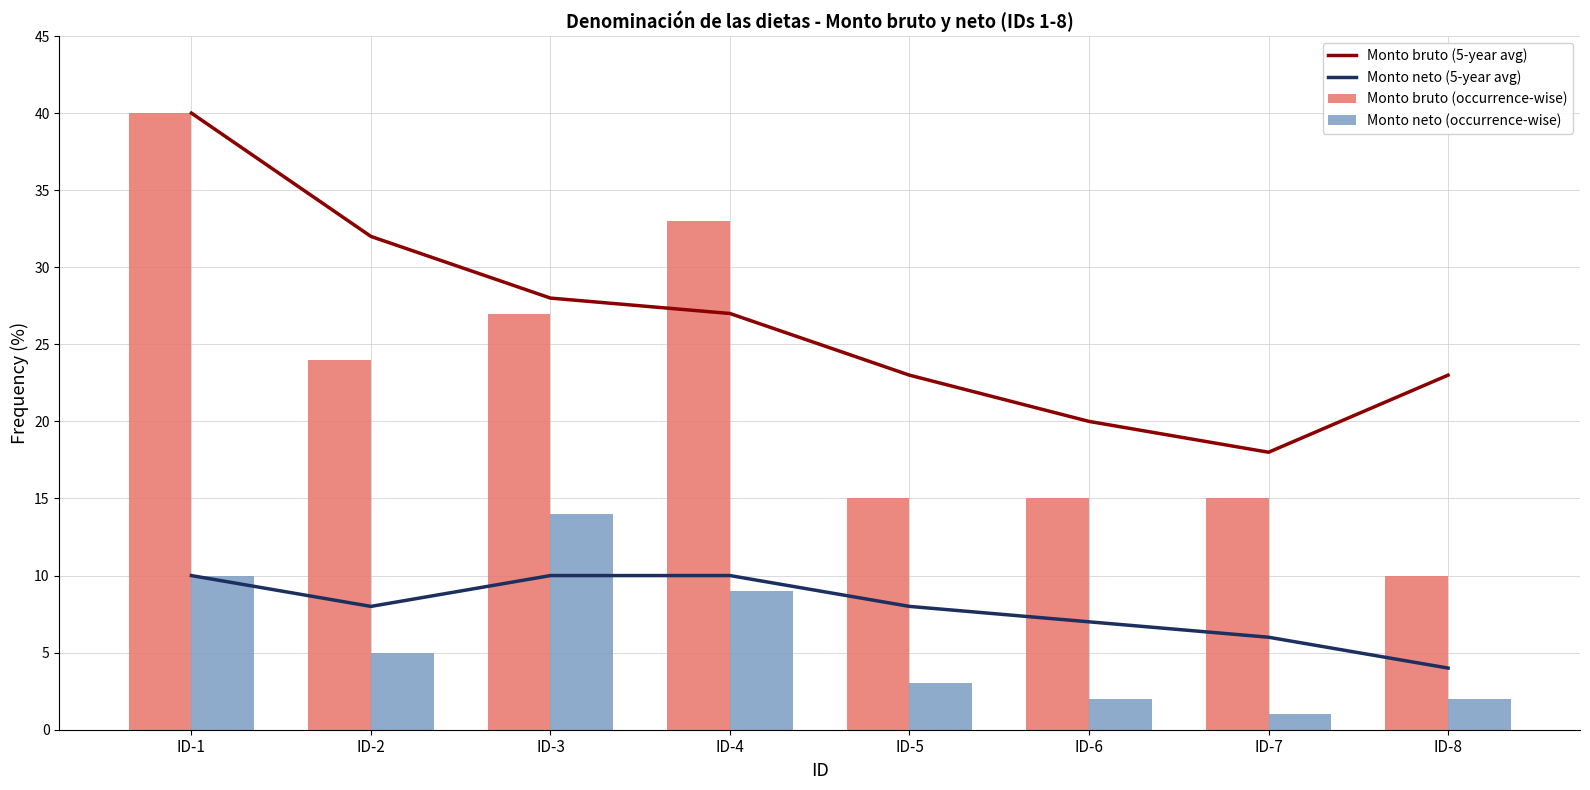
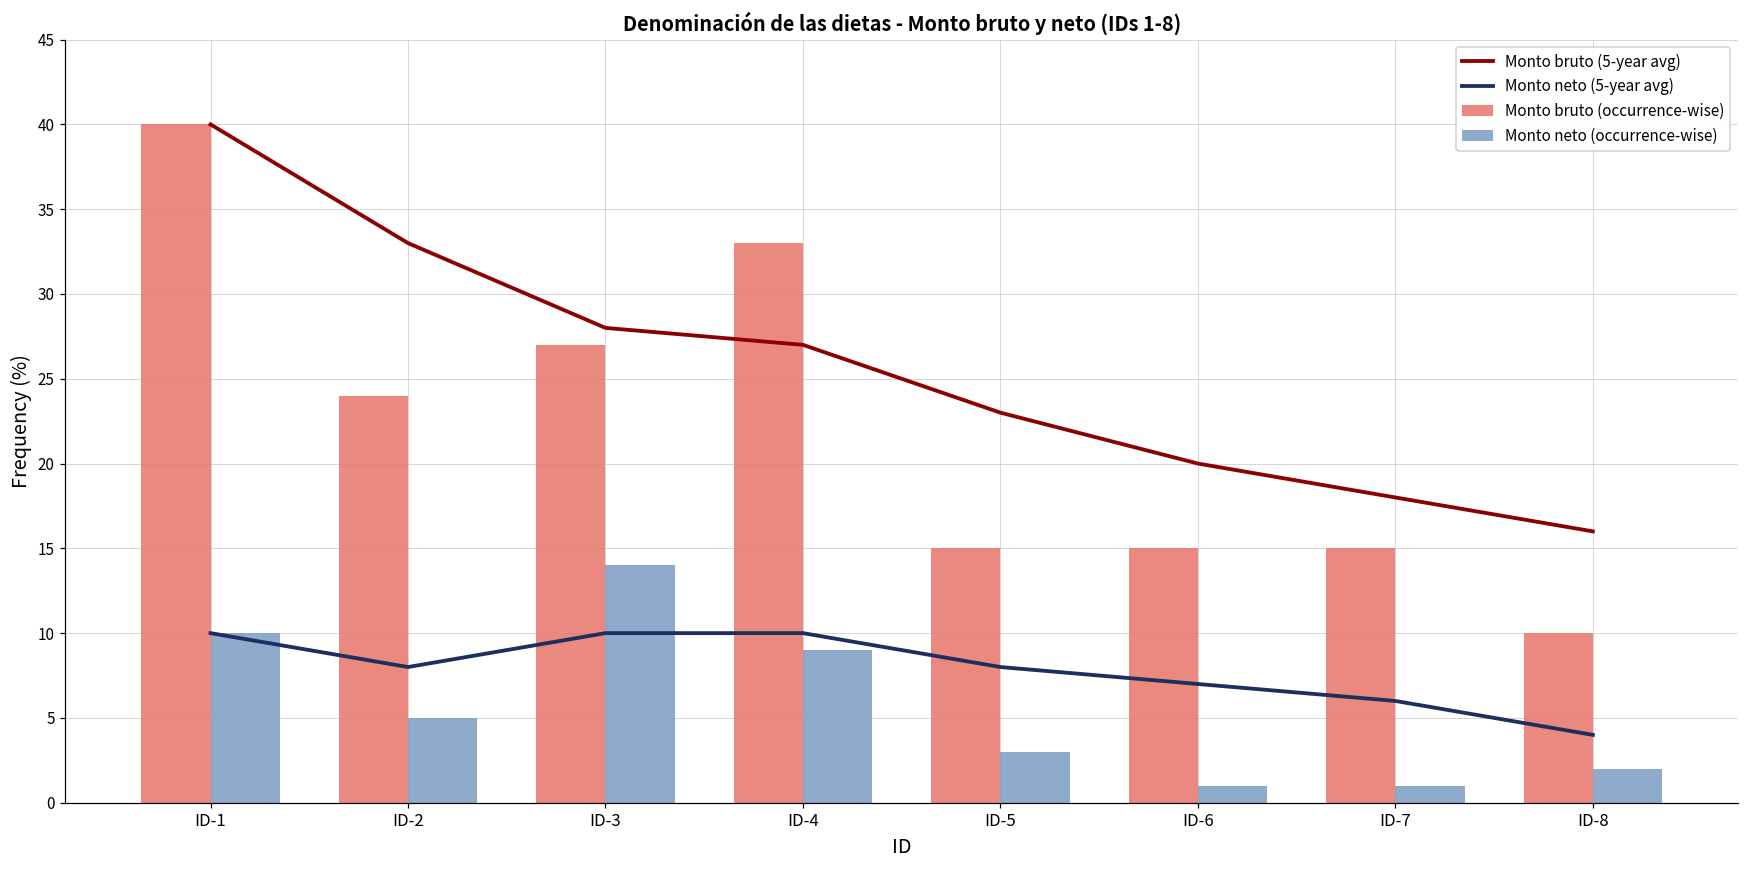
  {
    "Monto bruto (occurrence-wise)": {
      "ID-1": 40,
      "ID-2": 24,
      "ID-3": 27,
      "ID-4": 33,
      "ID-5": 15,
      "ID-6": 15,
      "ID-7": 15,
      "ID-8": 10
    },
    "Monto bruto (5-year avg)": {
      "ID-1": 40,
-     "ID-2": 32,
+     "ID-2": 33,
      "ID-3": 28,
      "ID-4": 27,
      "ID-5": 23,
      "ID-6": 20,
      "ID-7": 18,
-     "ID-8": 23
+     "ID-8": 16
    },
    "Monto neto (5-year avg)": {
      "ID-1": 10,
      "ID-2": 8,
      "ID-3": 10,
      "ID-4": 10,
      "ID-5": 8,
      "ID-6": 7,
      "ID-7": 6,
      "ID-8": 4
    },
    "Monto neto (occurrence-wise)": {
      "ID-1": 10,
      "ID-2": 5,
      "ID-3": 14,
      "ID-4": 9,
      "ID-5": 3,
-     "ID-6": 2,
+     "ID-6": 1,
      "ID-7": 1,
      "ID-8": 2
    }
  }
